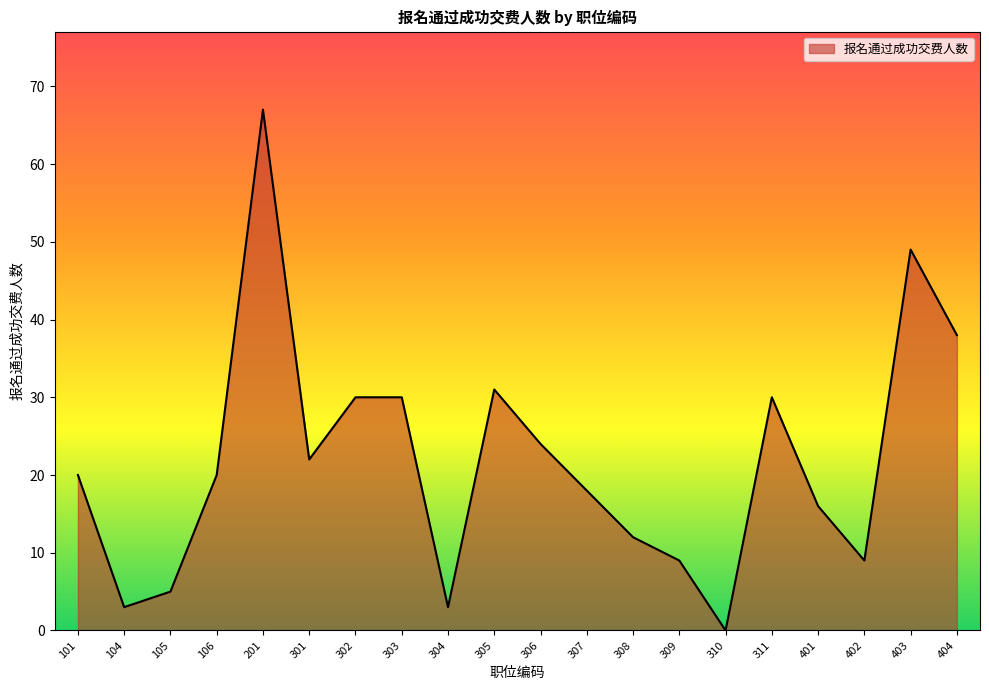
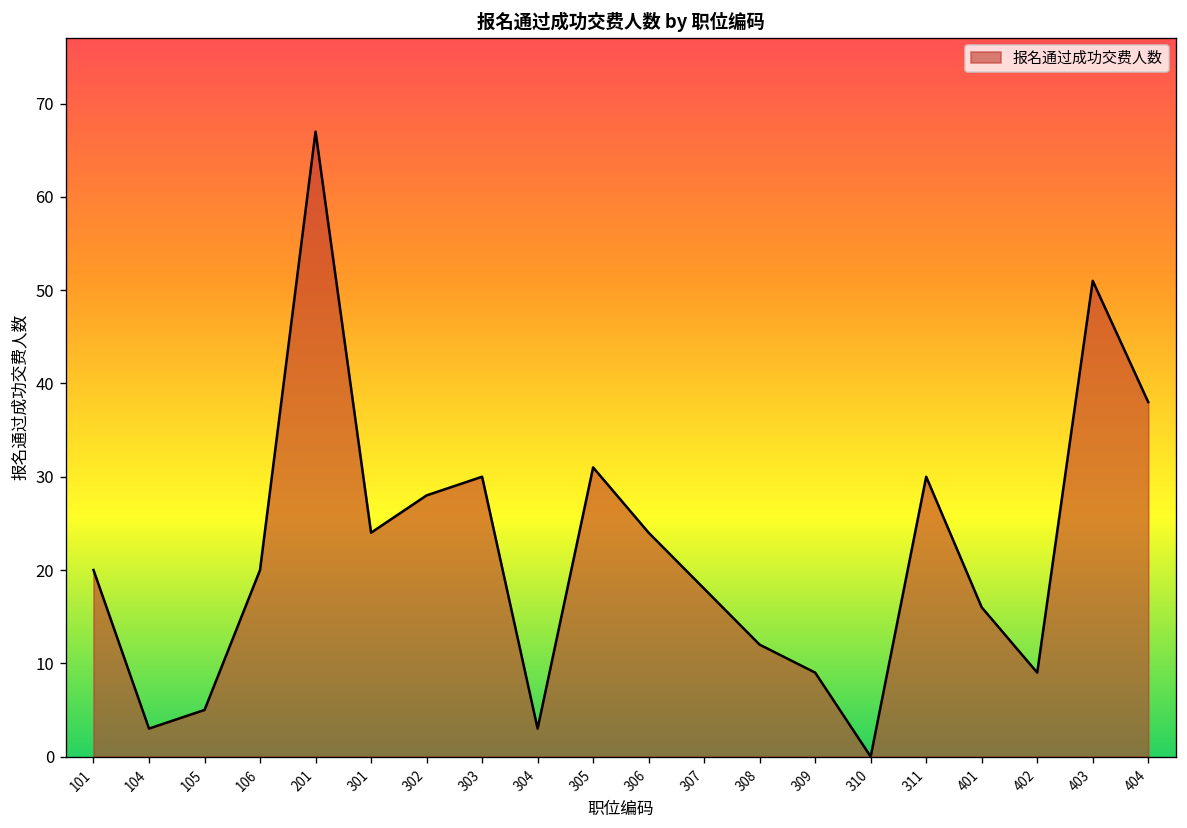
  {
    "101": 20,
    "104": 3,
    "105": 5,
    "106": 20,
    "201": 67,
-   "301": 22,
-   "302": 30,
+   "301": 24,
+   "302": 28,
    "303": 30,
    "304": 3,
    "305": 31,
    "306": 24,
    "307": 18,
    "308": 12,
    "309": 9,
    "310": 0,
    "311": 30,
    "401": 16,
    "402": 9,
-   "403": 49,
+   "403": 51,
    "404": 38
  }
